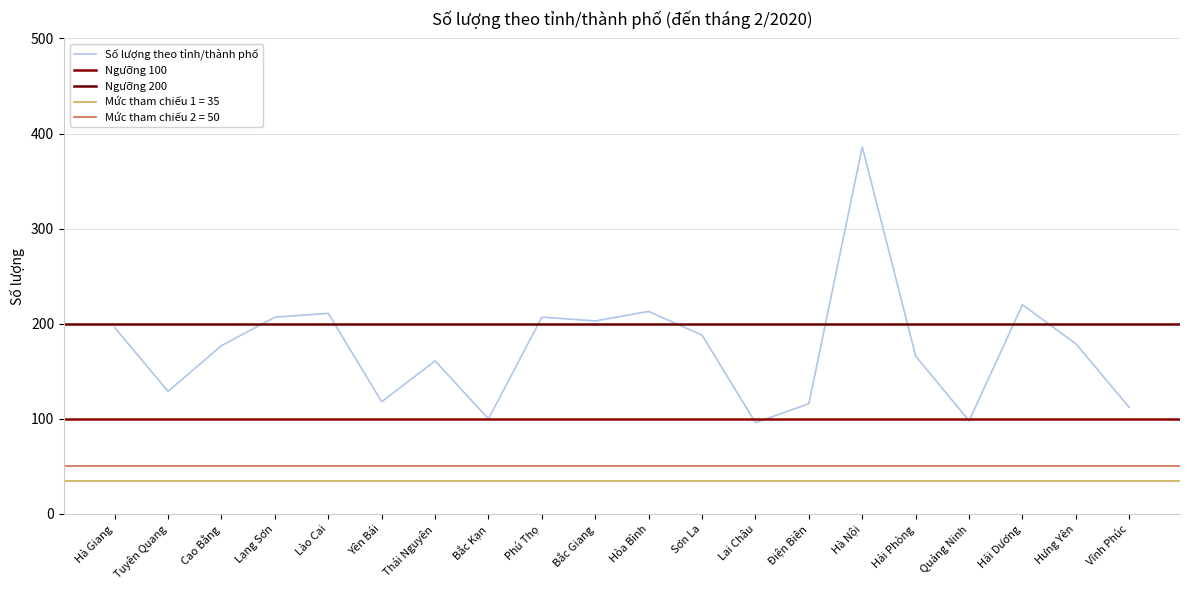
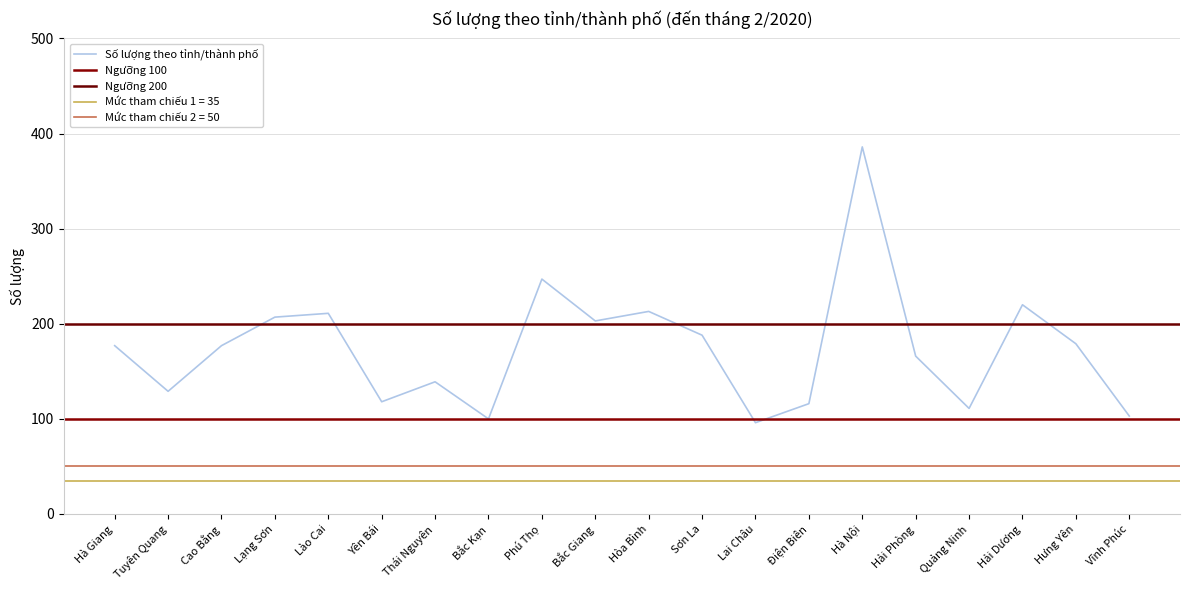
  {
-   "Hà Giang": 200,
+   "Hà Giang": 180,
    "Tuyên Quang": 130,
    "Cao Bằng": 180,
    "Lạng Sơn": 210,
    "Lào Cai": 210,
    "Yên Bái": 120,
-   "Thái Nguyên": 160,
+   "Thái Nguyên": 140,
    "Bắc Kạn": 100,
-   "Phú Thọ": 210,
+   "Phú Thọ": 250,
    "Bắc Giang": 200,
    "Hòa Bình": 210,
    "Sơn La": 190,
    "Lai Châu": 100,
    "Điện Biên": 120,
    "Hà Nội": 390,
    "Hải Phòng": 170,
-   "Quảng Ninh": 100,
+   "Quảng Ninh": 110,
    "Hải Dương": 220,
    "Hưng Yên": 180,
-   "Vĩnh Phúc": 110
+   "Vĩnh Phúc": 100
  }
